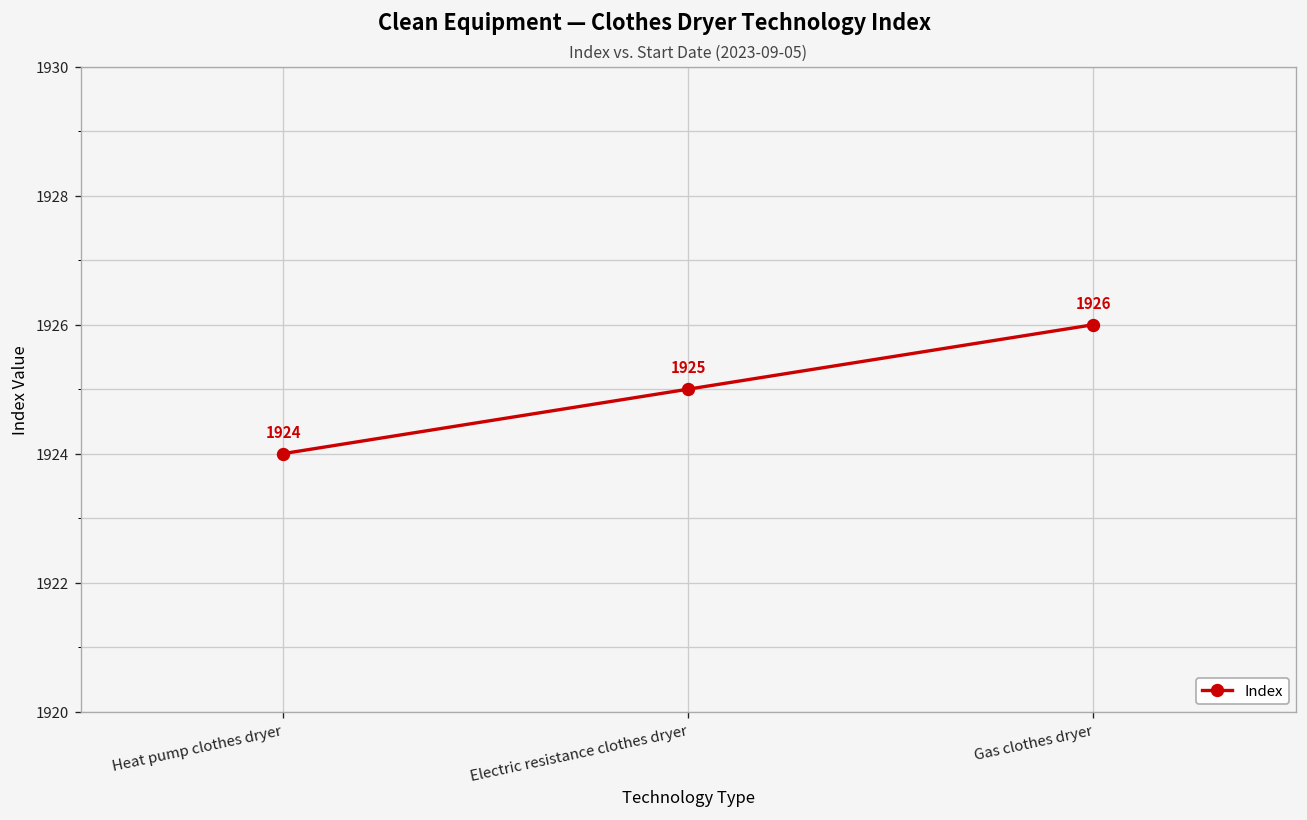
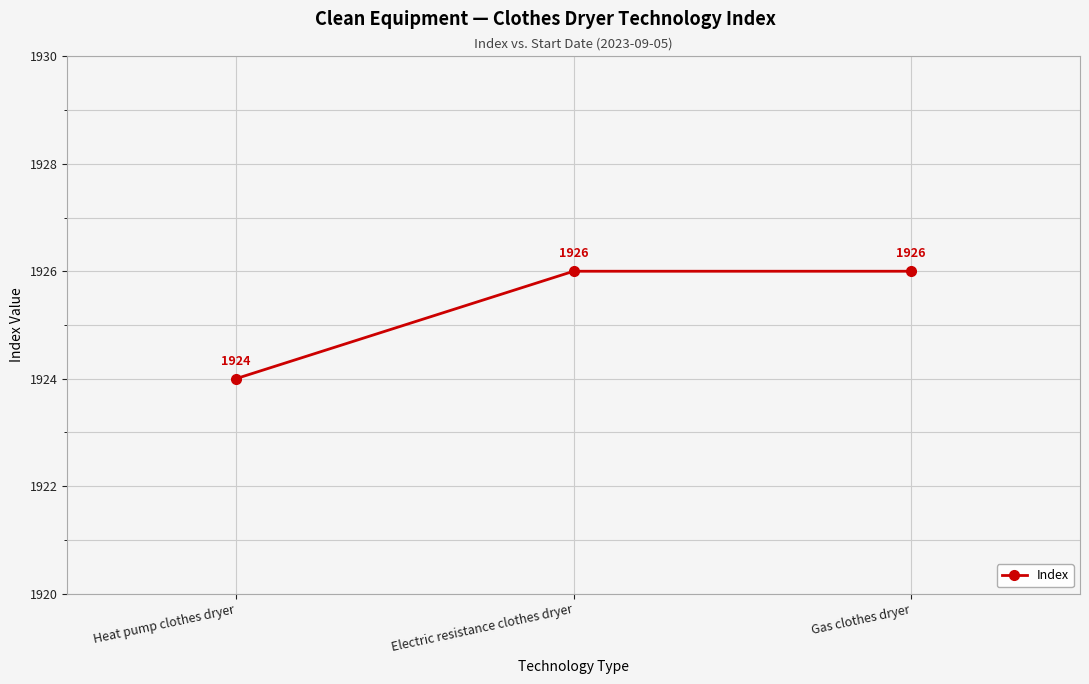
  {
    "Heat pump clothes dryer": 1924,
-   "Electric resistance clothes dryer": 1925,
+   "Electric resistance clothes dryer": 1926,
    "Gas clothes dryer": 1926
  }
